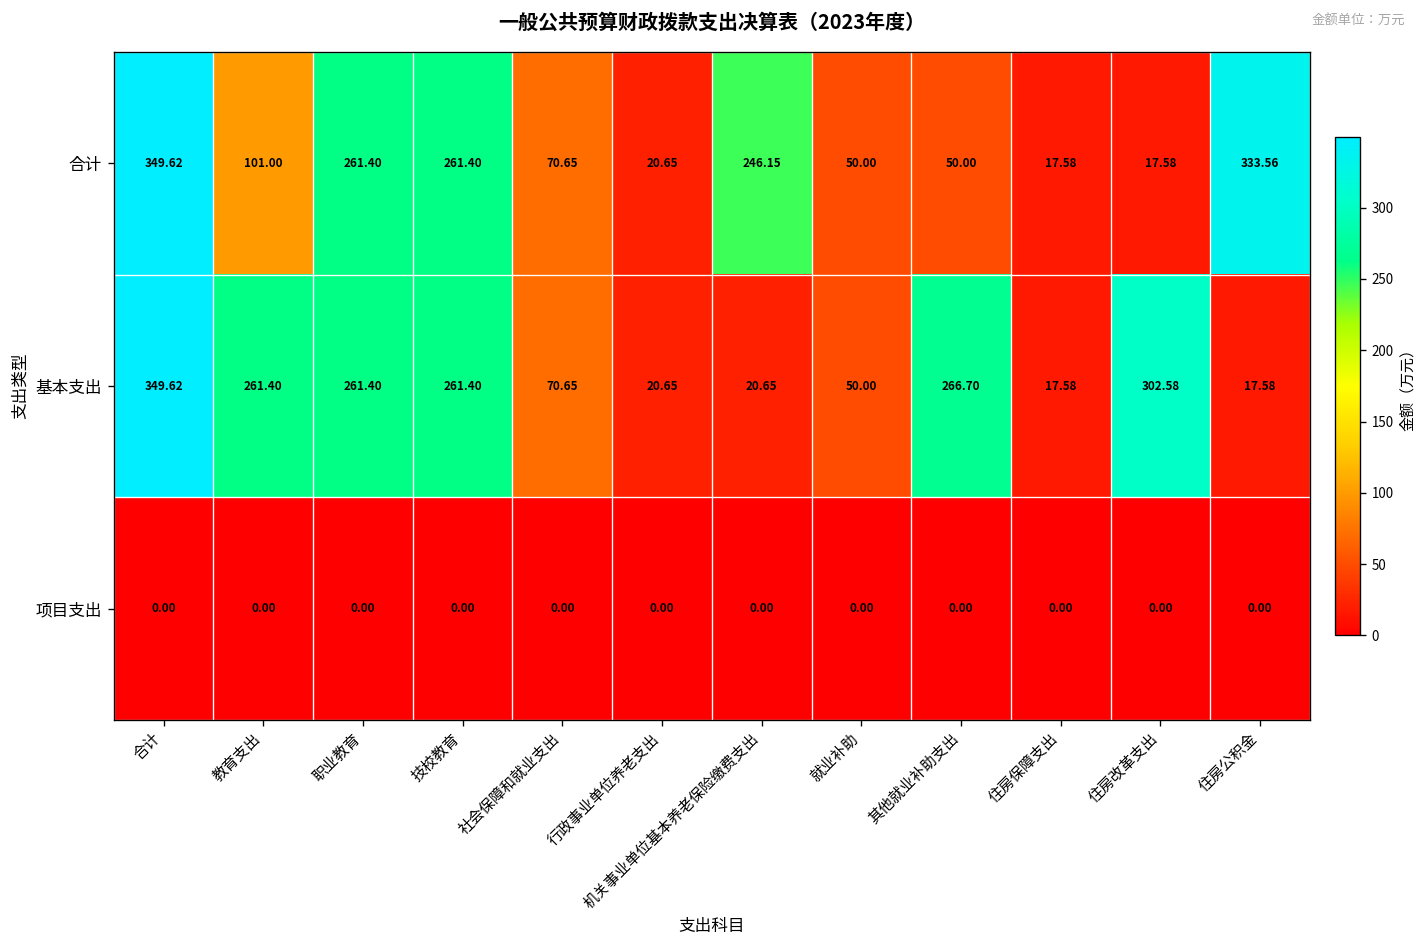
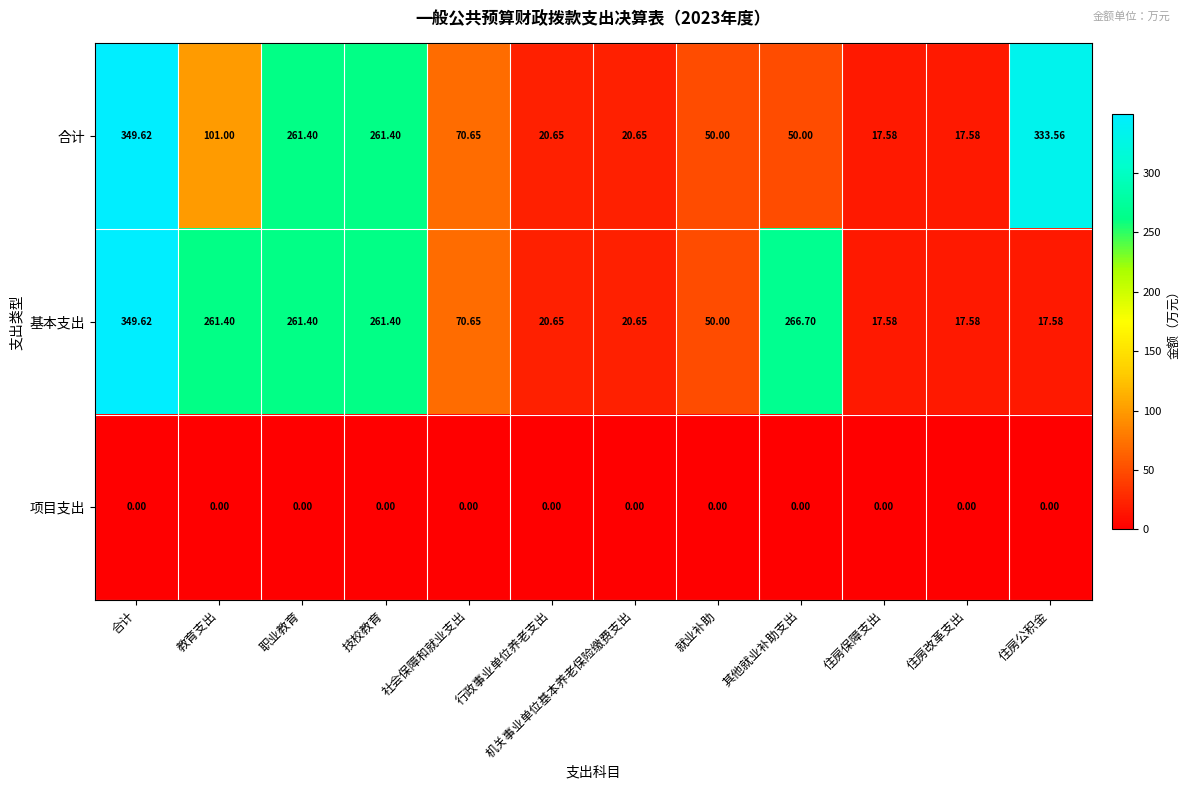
  {
    "合计": {
      "合计": 349.62,
      "教育支出": 101.00,
      "职业教育": 261.40,
      "技校教育": 261.40,
      "社会保障和就业支出": 70.65,
      "行政事业单位养老支出": 20.65,
-     "机关事业单位基本养老保险缴费支出": 246.15,
+     "机关事业单位基本养老保险缴费支出": 20.65,
      "就业补助": 50.00,
      "其他就业补助支出": 50.00,
      "住房保障支出": 17.58,
      "住房改革支出": 17.58,
      "住房公积金": 333.56
    },
    "基本支出": {
      "合计": 349.62,
      "教育支出": 261.40,
      "职业教育": 261.40,
      "技校教育": 261.40,
      "社会保障和就业支出": 70.65,
      "行政事业单位养老支出": 20.65,
      "机关事业单位基本养老保险缴费支出": 20.65,
      "就业补助": 50.00,
      "其他就业补助支出": 266.70,
      "住房保障支出": 17.58,
-     "住房改革支出": 302.58,
+     "住房改革支出": 17.58,
      "住房公积金": 17.58
    },
    "项目支出": {
      "合计": 0.00,
      "教育支出": 0.00,
      "职业教育": 0.00,
      "技校教育": 0.00,
      "社会保障和就业支出": 0.00,
      "行政事业单位养老支出": 0.00,
      "机关事业单位基本养老保险缴费支出": 0.00,
      "就业补助": 0.00,
      "其他就业补助支出": 0.00,
      "住房保障支出": 0.00,
      "住房改革支出": 0.00,
      "住房公积金": 0.00
    }
  }
